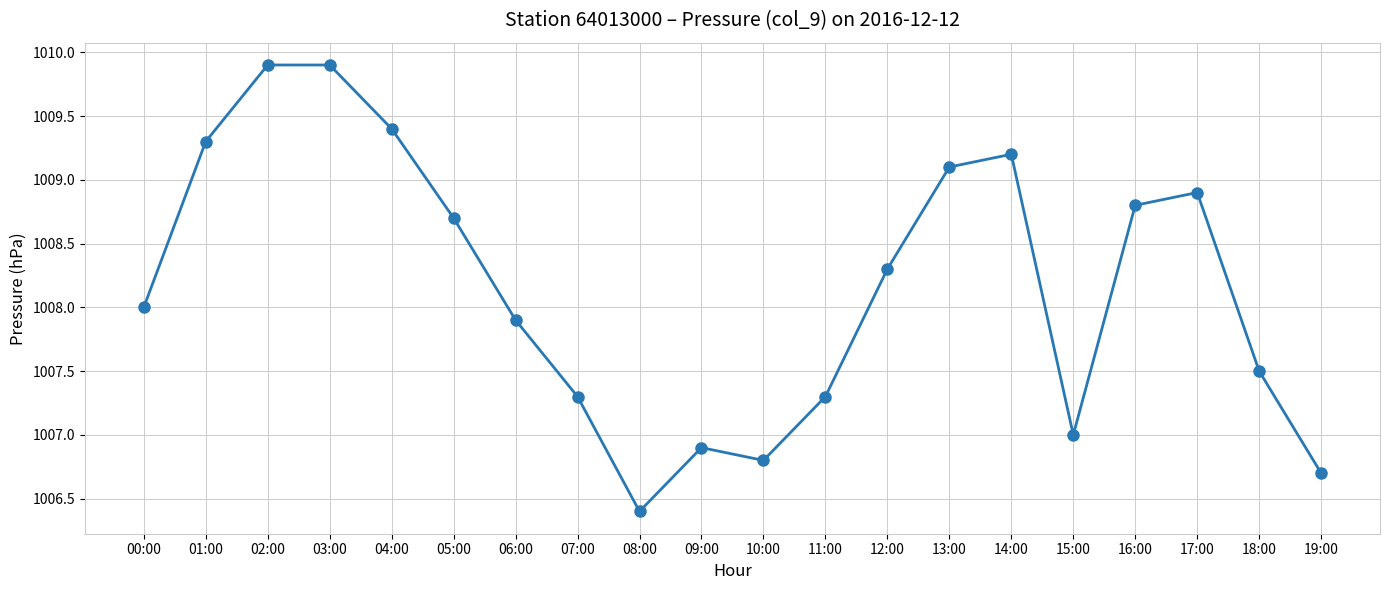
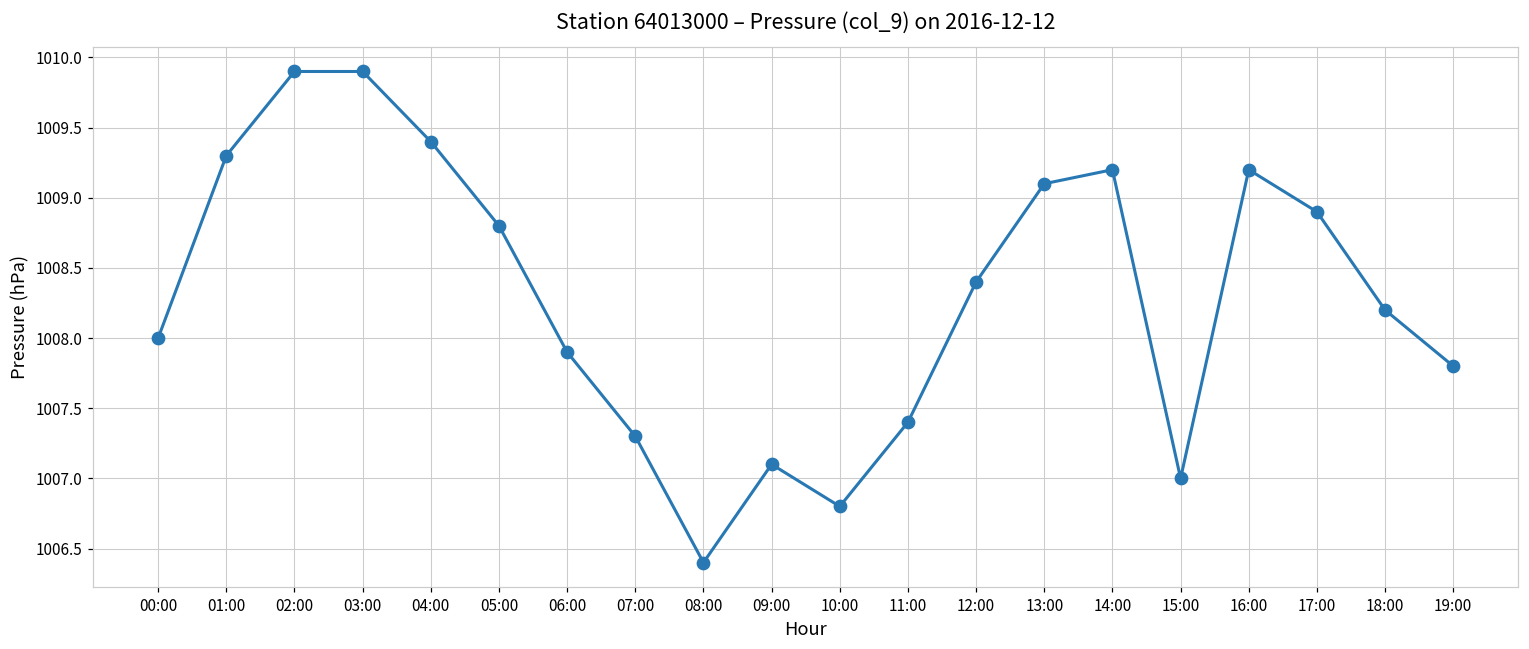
  {
    "00:00": 1008.0,
    "01:00": 1009.3,
    "02:00": 1009.9,
    "03:00": 1009.9,
    "04:00": 1009.4,
-   "05:00": 1008.7,
+   "05:00": 1008.8,
    "06:00": 1007.9,
    "07:00": 1007.3,
    "08:00": 1006.4,
-   "09:00": 1006.9,
+   "09:00": 1007.1,
    "10:00": 1006.8,
-   "11:00": 1007.3,
-   "12:00": 1008.3,
+   "11:00": 1007.4,
+   "12:00": 1008.4,
    "13:00": 1009.1,
    "14:00": 1009.2,
    "15:00": 1007.0,
-   "16:00": 1008.8,
+   "16:00": 1009.2,
    "17:00": 1008.9,
-   "18:00": 1007.5,
-   "19:00": 1006.7
+   "18:00": 1008.2,
+   "19:00": 1007.8
  }
